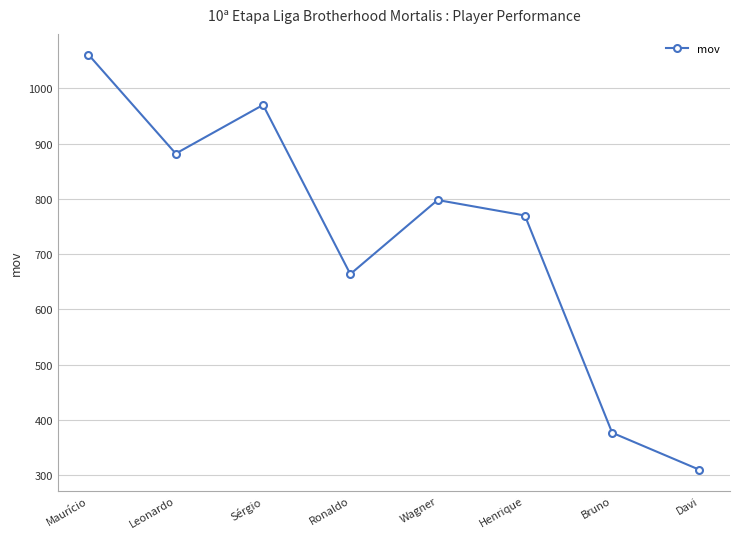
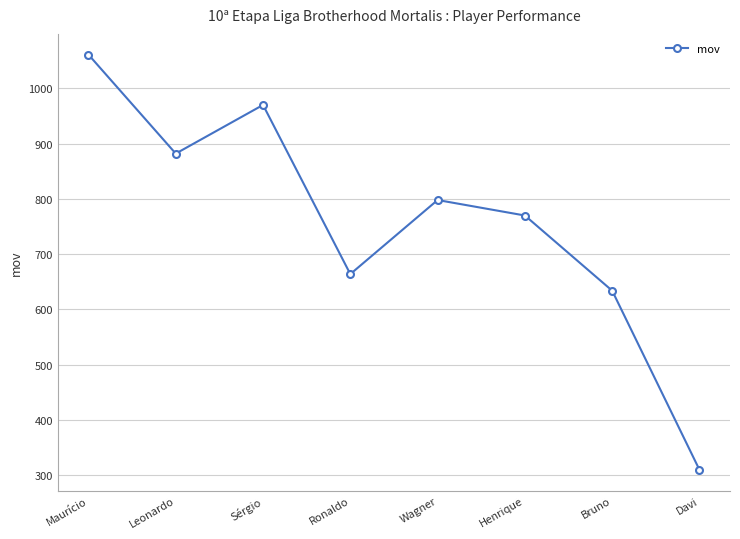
  {
    "Maurício": 1060,
    "Leonardo": 880,
    "Sérgio": 970,
    "Ronaldo": 660,
    "Wagner": 800,
    "Henrique": 770,
-   "Bruno": 380,
+   "Bruno": 630,
    "Davi": 310
  }
